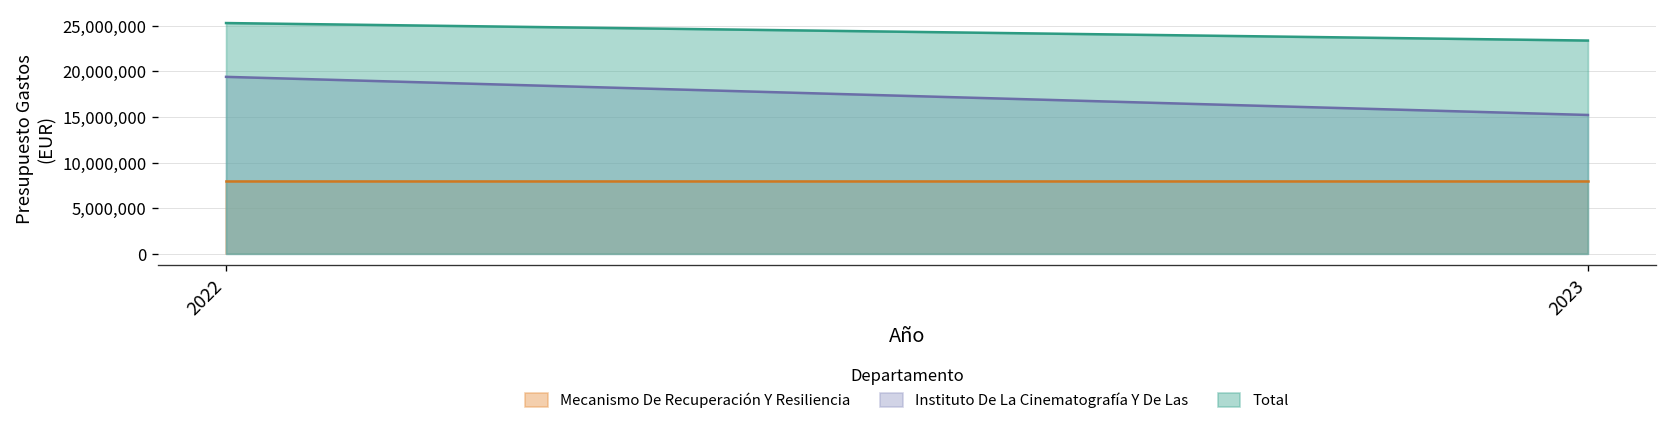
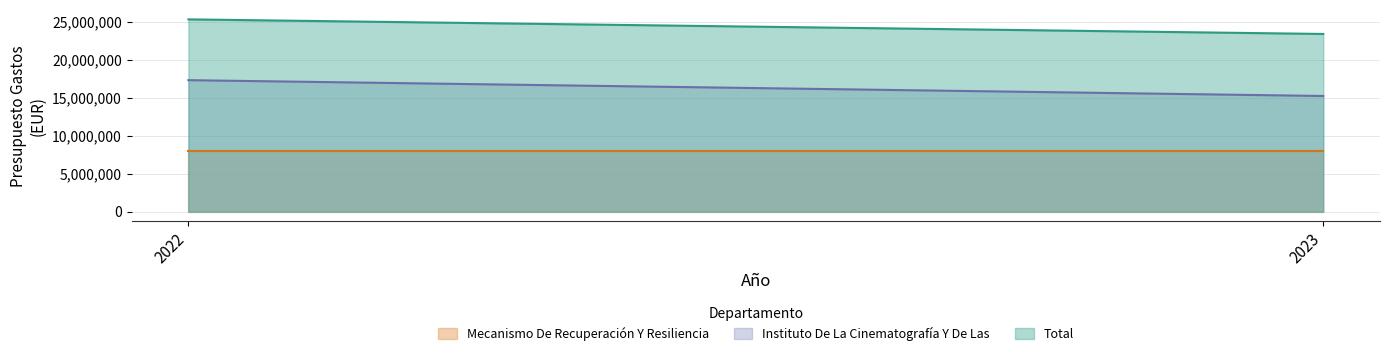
  {
    "Mecanismo De Recuperación Y Resiliencia": {
      "2022": "8,000,000",
      "2023": "8,000,000"
    },
    "Instituto De La Cinematografía Y De Las": {
-     "2022": "19,000,000",
+     "2022": "17,000,000",
      "2023": "15,000,000"
    },
    "Total": {
      "2022": "25,000,000",
      "2023": "23,000,000"
    }
  }
